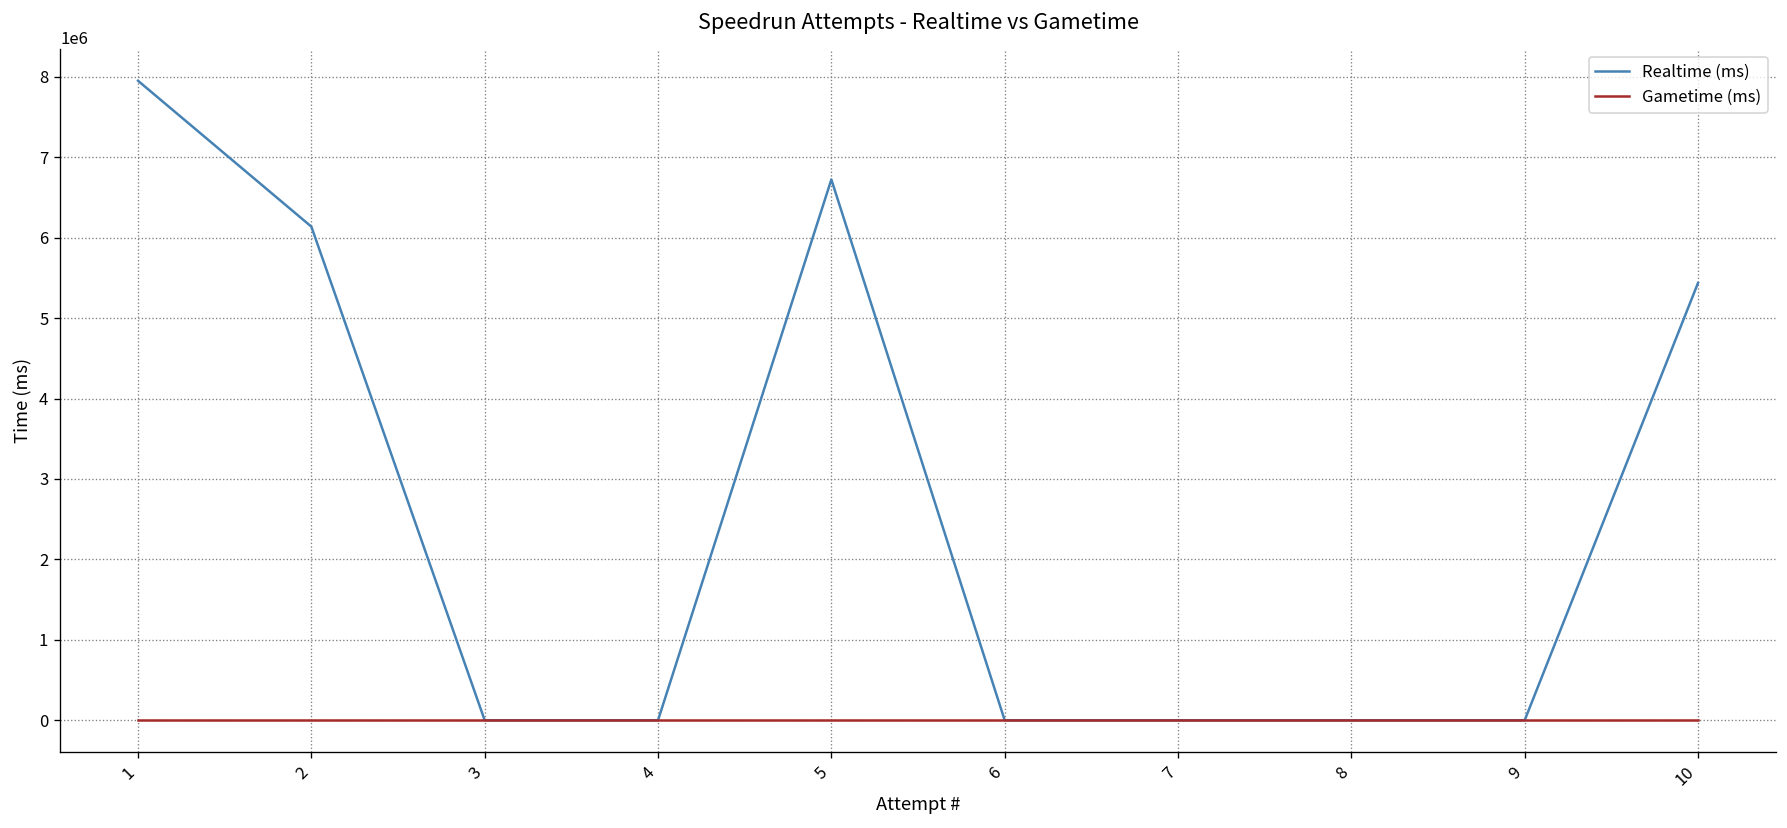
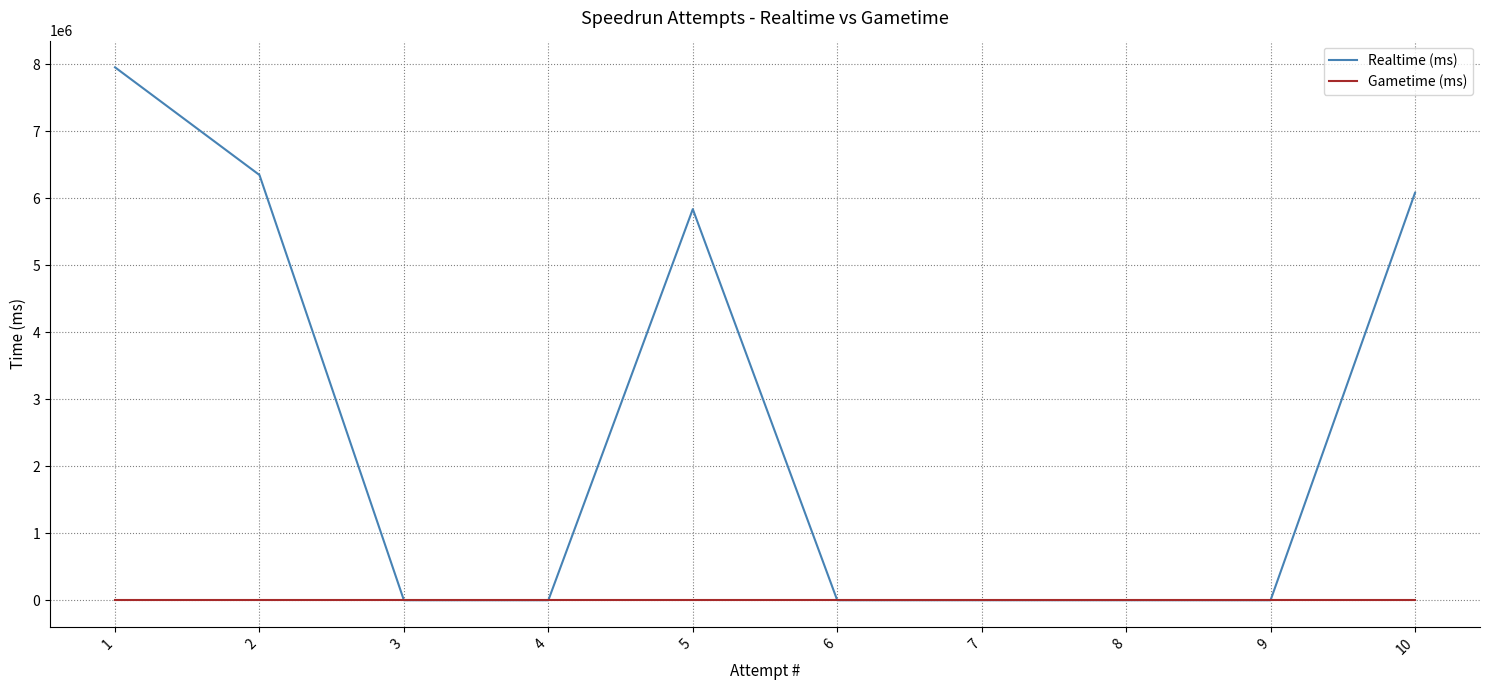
  {
    "Realtime (ms)": {
      "1": 8000000,
-     "2": 6100000,
-     "5": 6700000,
-     "10": 5400000
+     "2": 6300000,
+     "5": 5800000,
+     "10": 6100000
    },
    "Gametime (ms)": {
      "1": 0,
      "2": 0,
      "5": 0,
      "10": 0
    }
  }
